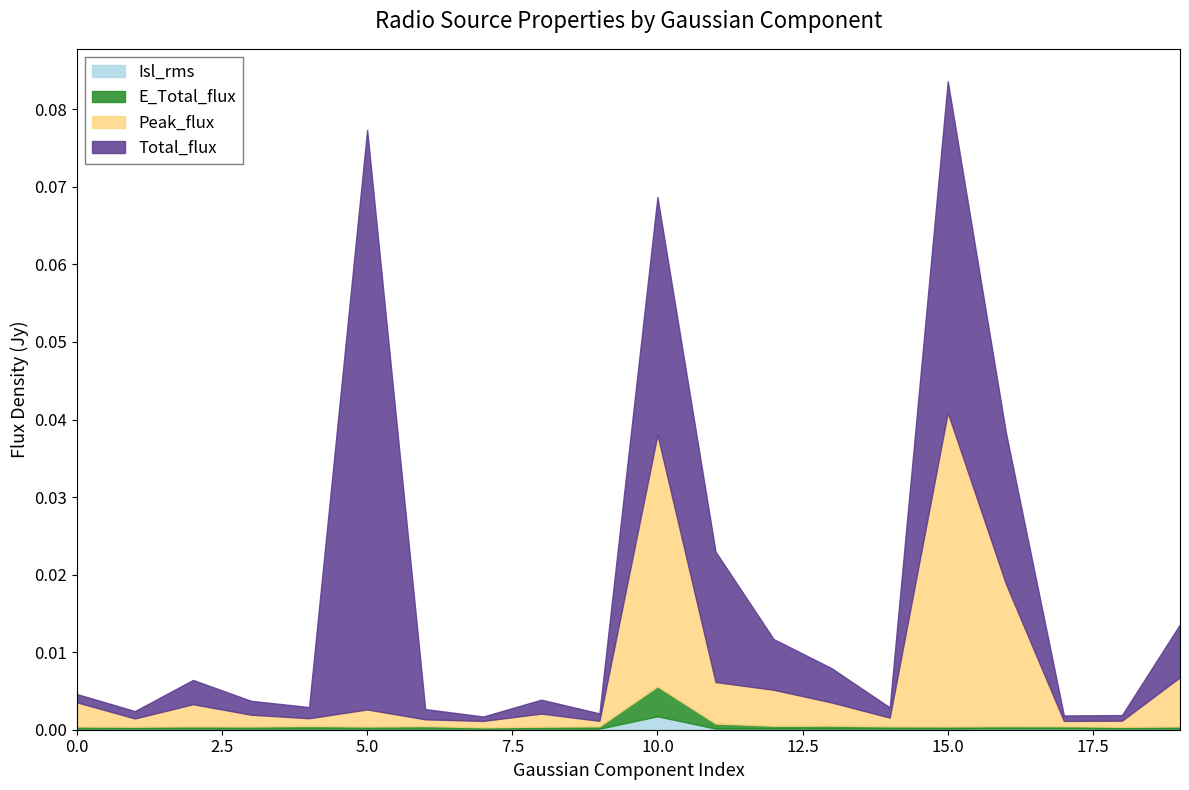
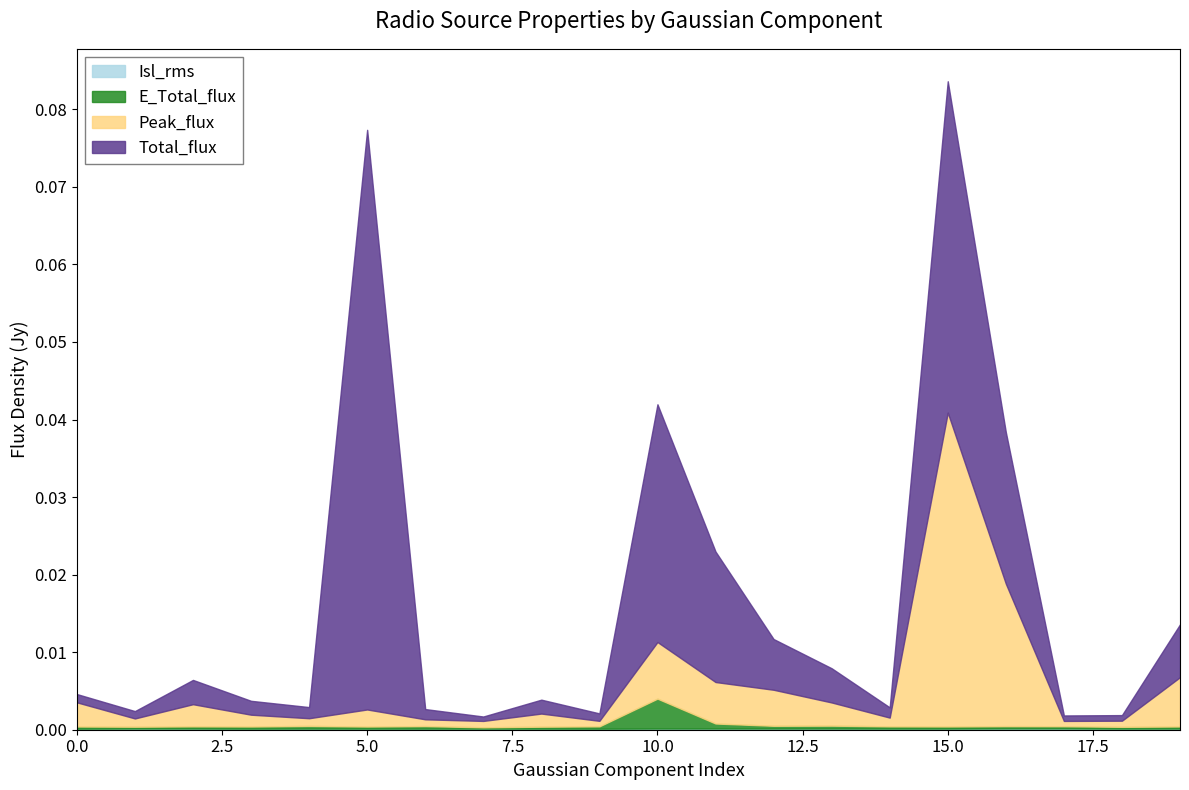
  {
    "Isl_rms": {
-     "10.0": 0.002
+     "10.0": 0.000
    },
    "E_Total_flux": {
      "10.0": 0.004
    },
    "Peak_flux": {
      "0.0": 0.003,
      "5.0": 0.002,
-     "10.0": 0.032,
+     "10.0": 0.007,
      "15.0": 0.040
    },
    "Total_flux": {
      "0.0": 0.001,
      "5.0": 0.075,
      "10.0": 0.031,
      "15.0": 0.043
    }
  }
